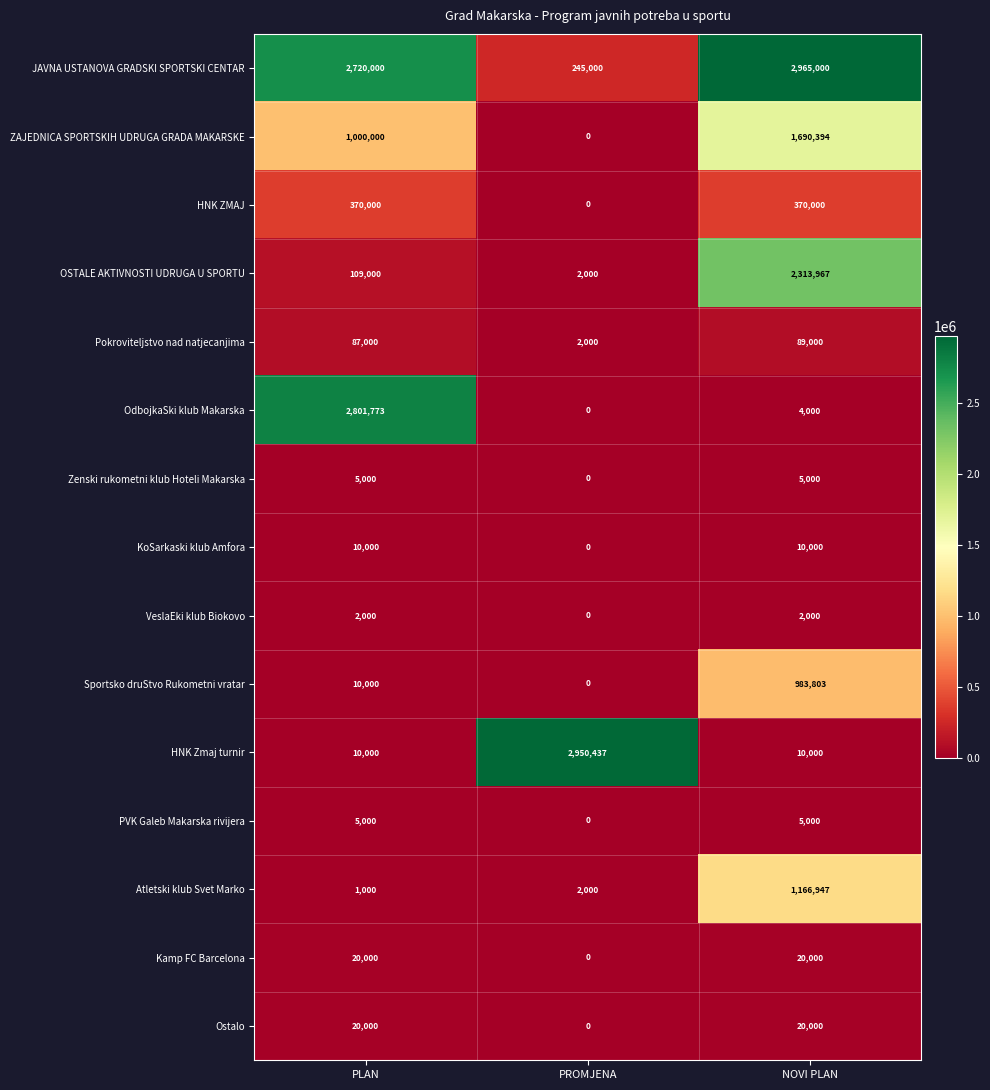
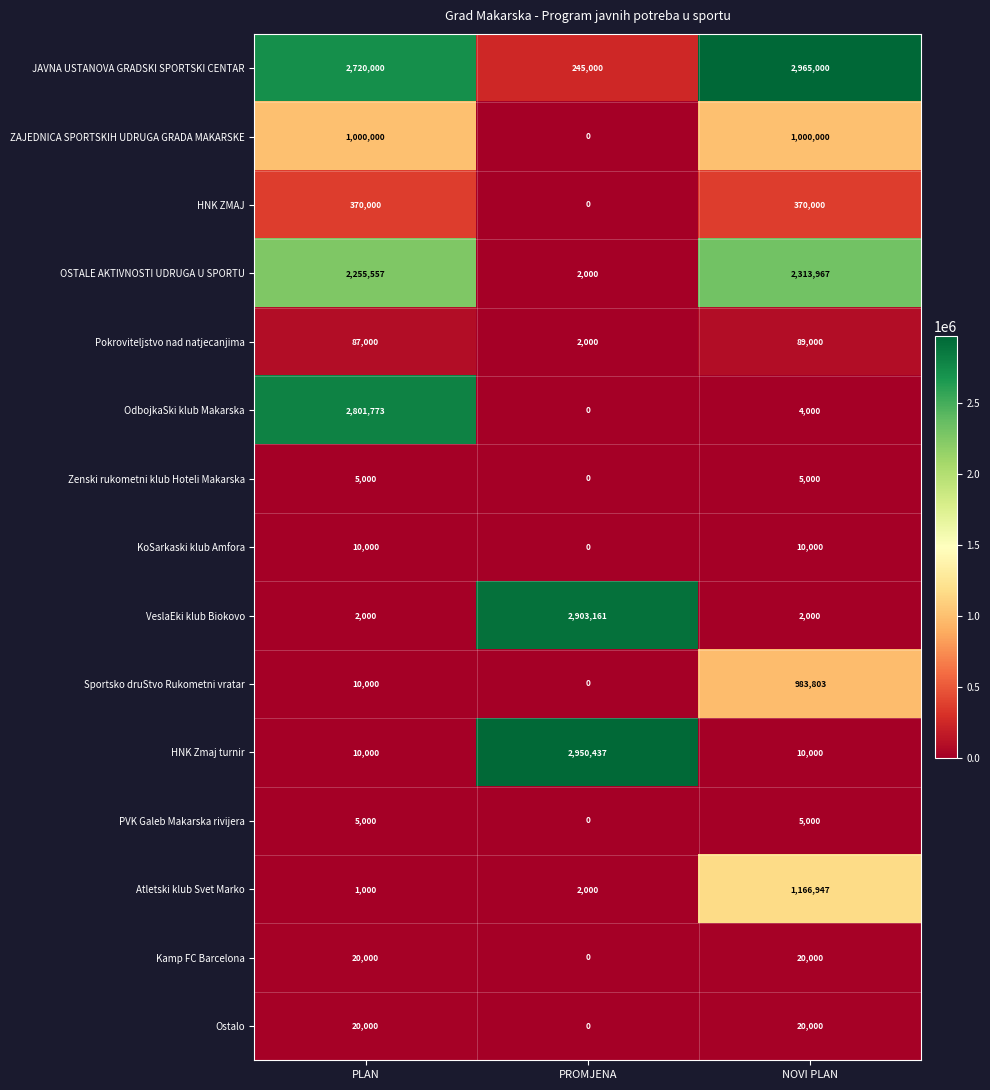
  {
    "JAVNA USTANOVA GRADSKI SPORTSKI CENTAR": {
      "PLAN": "2,720,000",
      "PROMJENA": "245,000",
      "NOVI PLAN": "2,965,000"
    },
    "ZAJEDNICA SPORTSKIH UDRUGA GRADA MAKARSKE": {
      "PLAN": "1,000,000",
      "PROMJENA": "0",
-     "NOVI PLAN": "1,690,394"
+     "NOVI PLAN": "1,000,000"
    },
    "HNK ZMAJ": {
      "PLAN": "370,000",
      "PROMJENA": "0",
      "NOVI PLAN": "370,000"
    },
    "OSTALE AKTIVNOSTI UDRUGA U SPORTU": {
-     "PLAN": "109,000",
+     "PLAN": "2,255,557",
      "PROMJENA": "2,000",
      "NOVI PLAN": "2,313,967"
    },
    "Pokroviteljstvo nad natjecanjima": {
      "PLAN": "87,000",
      "PROMJENA": "2,000",
      "NOVI PLAN": "89,000"
    },
    "OdbojkaSki klub Makarska": {
      "PLAN": "2,801,773",
      "PROMJENA": "0",
      "NOVI PLAN": "4,000"
    },
    "Zenski rukometni klub Hoteli Makarska": {
      "PLAN": "5,000",
      "PROMJENA": "0",
      "NOVI PLAN": "5,000"
    },
    "KoSarkaski klub Amfora": {
      "PLAN": "10,000",
      "PROMJENA": "0",
      "NOVI PLAN": "10,000"
    },
    "VeslaEki klub Biokovo": {
      "PLAN": "2,000",
-     "PROMJENA": "0",
+     "PROMJENA": "2,903,161",
      "NOVI PLAN": "2,000"
    },
    "Sportsko druStvo Rukometni vratar": {
      "PLAN": "10,000",
      "PROMJENA": "0",
      "NOVI PLAN": "983,803"
    },
    "HNK Zmaj turnir": {
      "PLAN": "10,000",
      "PROMJENA": "2,950,437",
      "NOVI PLAN": "10,000"
    },
    "PVK Galeb Makarska rivijera": {
      "PLAN": "5,000",
      "PROMJENA": "0",
      "NOVI PLAN": "5,000"
    },
    "Atletski klub Svet Marko": {
      "PLAN": "1,000",
      "PROMJENA": "2,000",
      "NOVI PLAN": "1,166,947"
    },
    "Kamp FC Barcelona": {
      "PLAN": "20,000",
      "PROMJENA": "0",
      "NOVI PLAN": "20,000"
    },
    "Ostalo": {
      "PLAN": "20,000",
      "PROMJENA": "0",
      "NOVI PLAN": "20,000"
    }
  }
